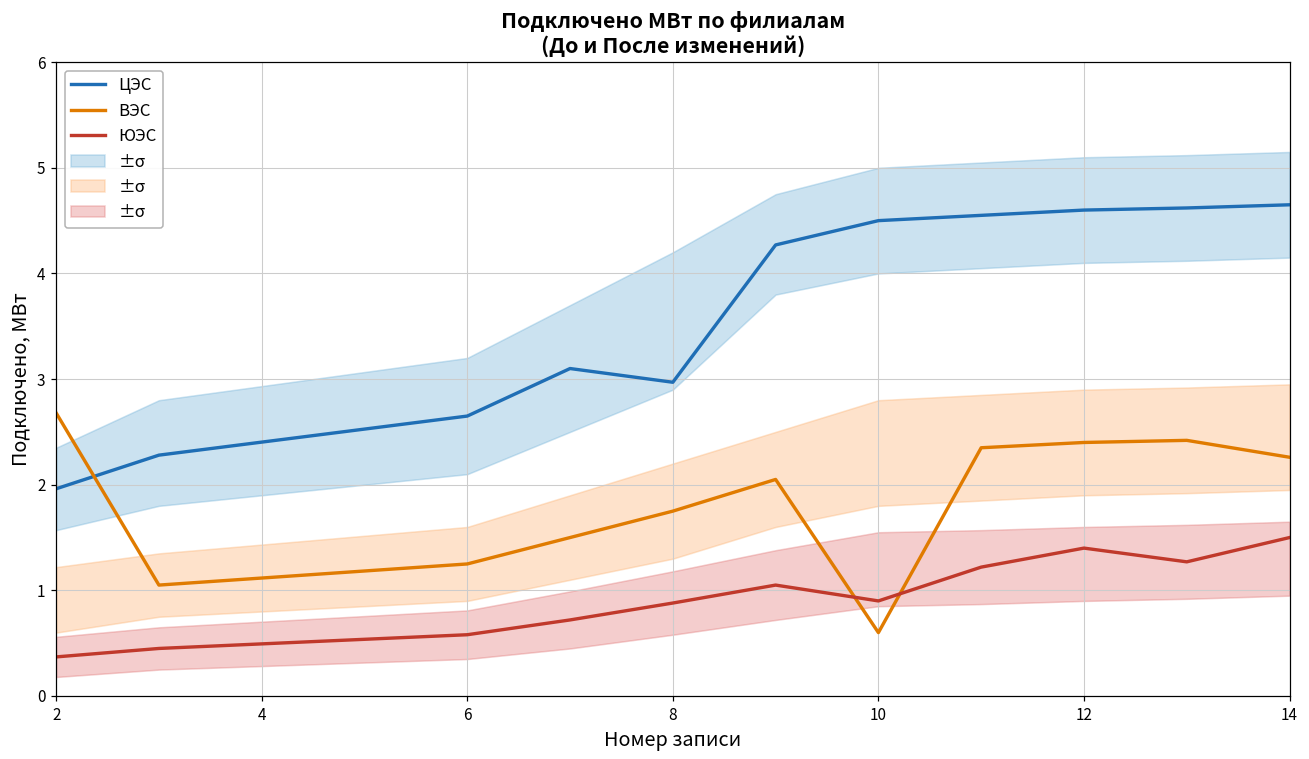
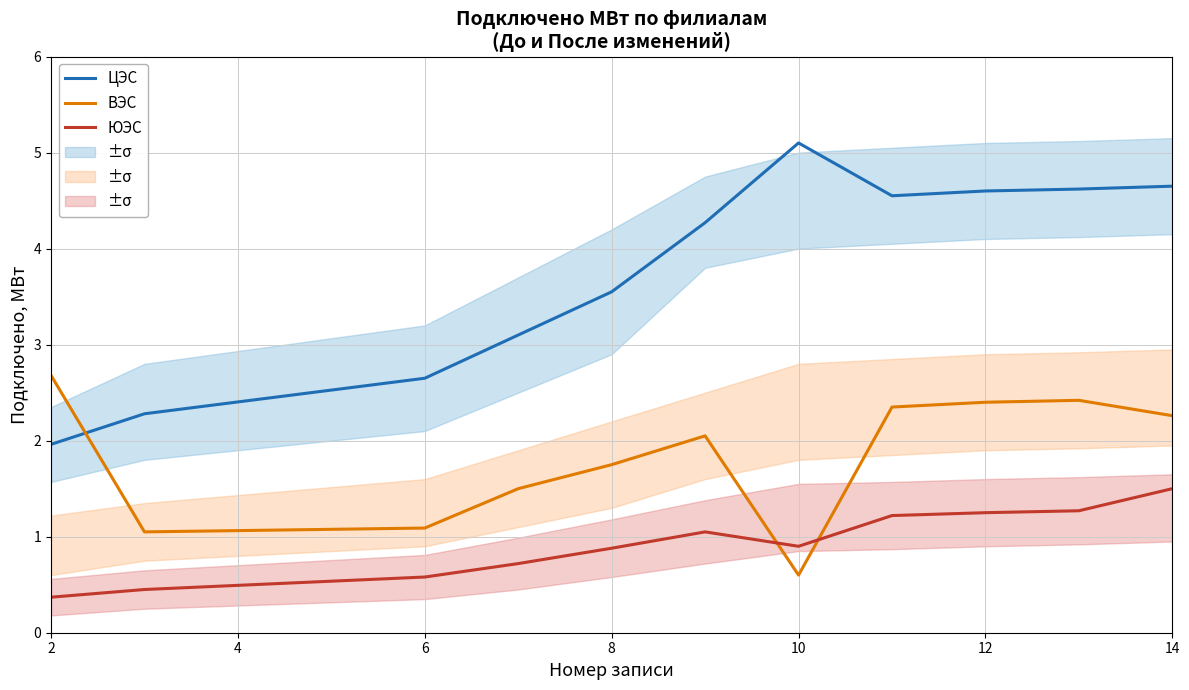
  {
    "ЦЭС": {
      "2": 2.0,
      "6": 2.7,
-     "8": 3.0,
-     "10": 4.5,
+     "8": 3.6,
+     "10": 5.1,
      "12": 4.6,
      "14": 4.7
    },
    "ВЭС": {
      "2": 2.7,
-     "6": 1.3,
+     "6": 1.1,
      "8": 1.8,
      "10": 0.6,
      "12": 2.4,
      "14": 2.3
    },
    "ЮЭС": {
      "2": 0.4,
      "6": 0.6,
      "8": 0.9,
      "10": 0.9,
-     "12": 1.4,
+     "12": 1.3,
      "14": 1.5
    }
  }
